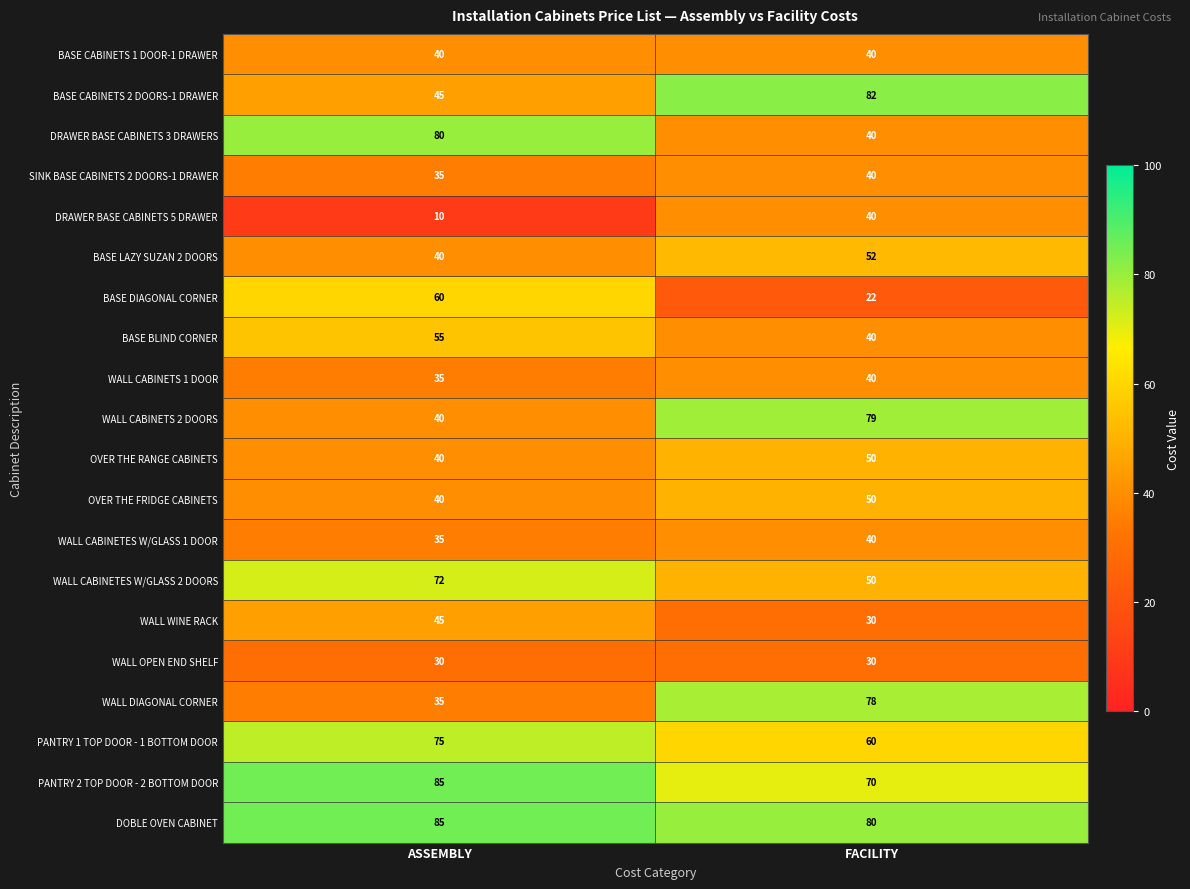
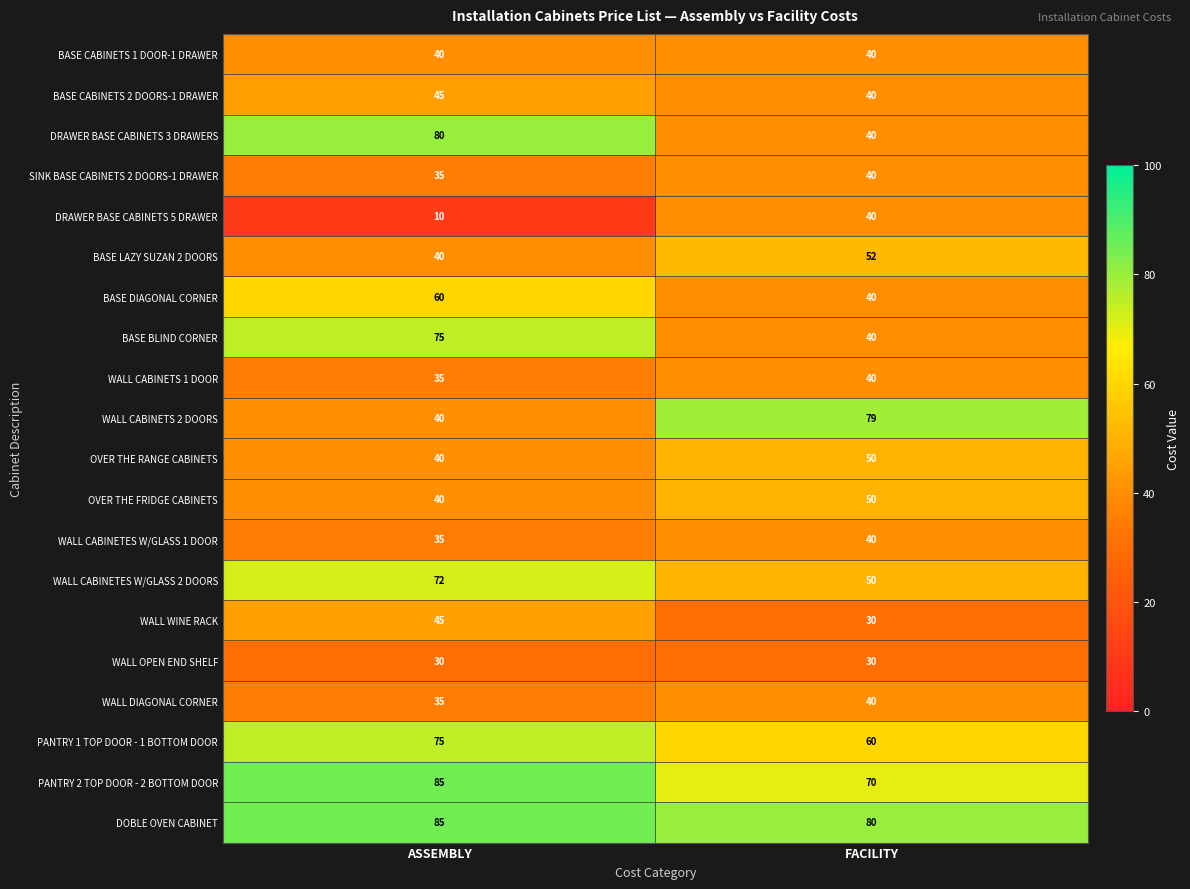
  {
    "BASE CABINETS 1 DOOR-1 DRAWER": {
      "ASSEMBLY": 40,
      "FACILITY": 40
    },
    "BASE CABINETS 2 DOORS-1 DRAWER": {
      "ASSEMBLY": 45,
-     "FACILITY": 82
+     "FACILITY": 40
    },
    "DRAWER BASE CABINETS 3 DRAWERS": {
      "ASSEMBLY": 80,
      "FACILITY": 40
    },
    "SINK BASE CABINETS 2 DOORS-1 DRAWER": {
      "ASSEMBLY": 35,
      "FACILITY": 40
    },
    "DRAWER BASE CABINETS 5 DRAWER": {
      "ASSEMBLY": 10,
      "FACILITY": 40
    },
    "BASE LAZY SUZAN 2 DOORS": {
      "ASSEMBLY": 40,
      "FACILITY": 52
    },
    "BASE DIAGONAL CORNER": {
      "ASSEMBLY": 60,
-     "FACILITY": 22
+     "FACILITY": 40
    },
    "BASE BLIND CORNER": {
-     "ASSEMBLY": 55,
+     "ASSEMBLY": 75,
      "FACILITY": 40
    },
    "WALL CABINETS 1 DOOR": {
      "ASSEMBLY": 35,
      "FACILITY": 40
    },
    "WALL CABINETS 2 DOORS": {
      "ASSEMBLY": 40,
      "FACILITY": 79
    },
    "OVER THE RANGE CABINETS": {
      "ASSEMBLY": 40,
      "FACILITY": 50
    },
    "OVER THE FRIDGE CABINETS": {
      "ASSEMBLY": 40,
      "FACILITY": 50
    },
    "WALL CABINETES W/GLASS 1 DOOR": {
      "ASSEMBLY": 35,
      "FACILITY": 40
    },
    "WALL CABINETES W/GLASS 2 DOORS": {
      "ASSEMBLY": 72,
      "FACILITY": 50
    },
    "WALL WINE RACK": {
      "ASSEMBLY": 45,
      "FACILITY": 30
    },
    "WALL OPEN END SHELF": {
      "ASSEMBLY": 30,
      "FACILITY": 30
    },
    "WALL DIAGONAL CORNER": {
      "ASSEMBLY": 35,
-     "FACILITY": 78
+     "FACILITY": 40
    },
    "PANTRY 1 TOP DOOR - 1 BOTTOM DOOR": {
      "ASSEMBLY": 75,
      "FACILITY": 60
    },
    "PANTRY 2 TOP DOOR - 2 BOTTOM DOOR": {
      "ASSEMBLY": 85,
      "FACILITY": 70
    },
    "DOBLE OVEN CABINET": {
      "ASSEMBLY": 85,
      "FACILITY": 80
    }
  }
